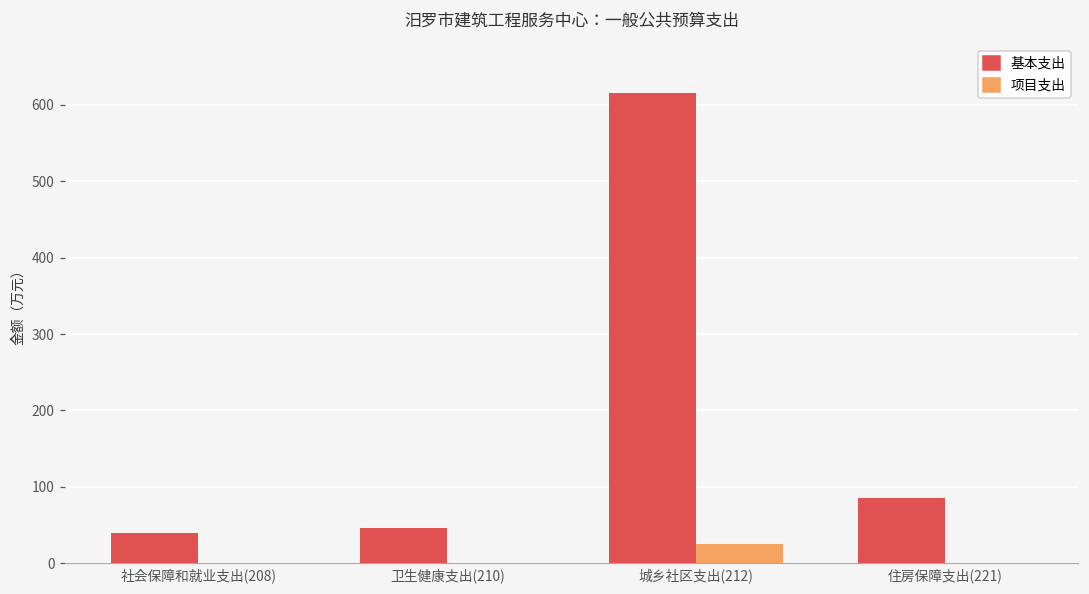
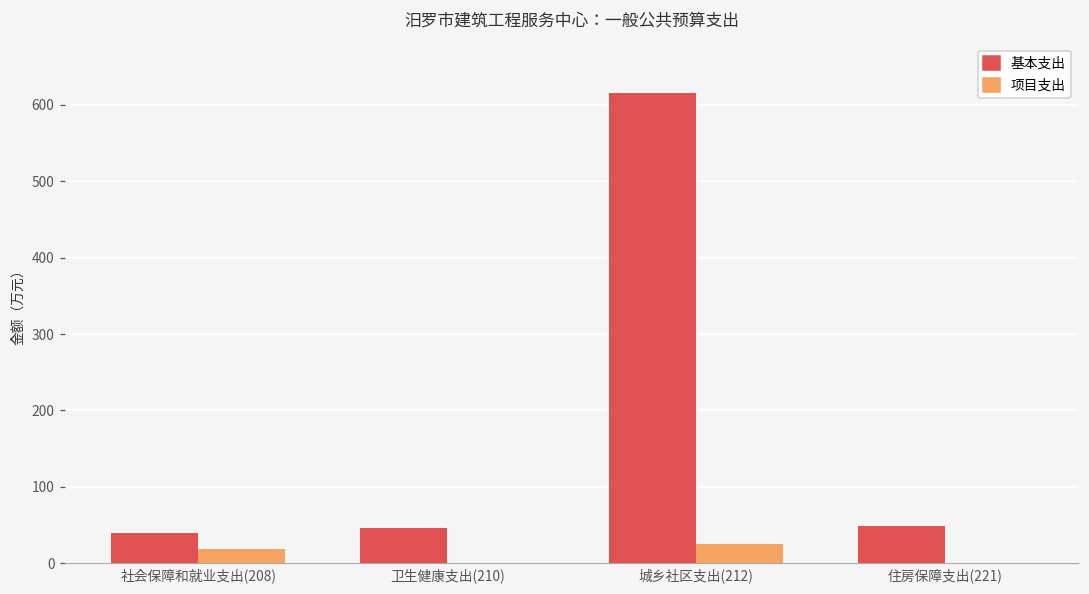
  {
    "基本支出": {
      "社会保障和就业支出(208)": 40,
      "卫生健康支出(210)": 50,
      "城乡社区支出(212)": 620,
-     "住房保障支出(221)": 80
+     "住房保障支出(221)": 50
    },
    "项目支出": {
-     "社会保障和就业支出(208)": 0,
+     "社会保障和就业支出(208)": 20,
      "卫生健康支出(210)": 0,
      "城乡社区支出(212)": 30,
      "住房保障支出(221)": 0
    }
  }
